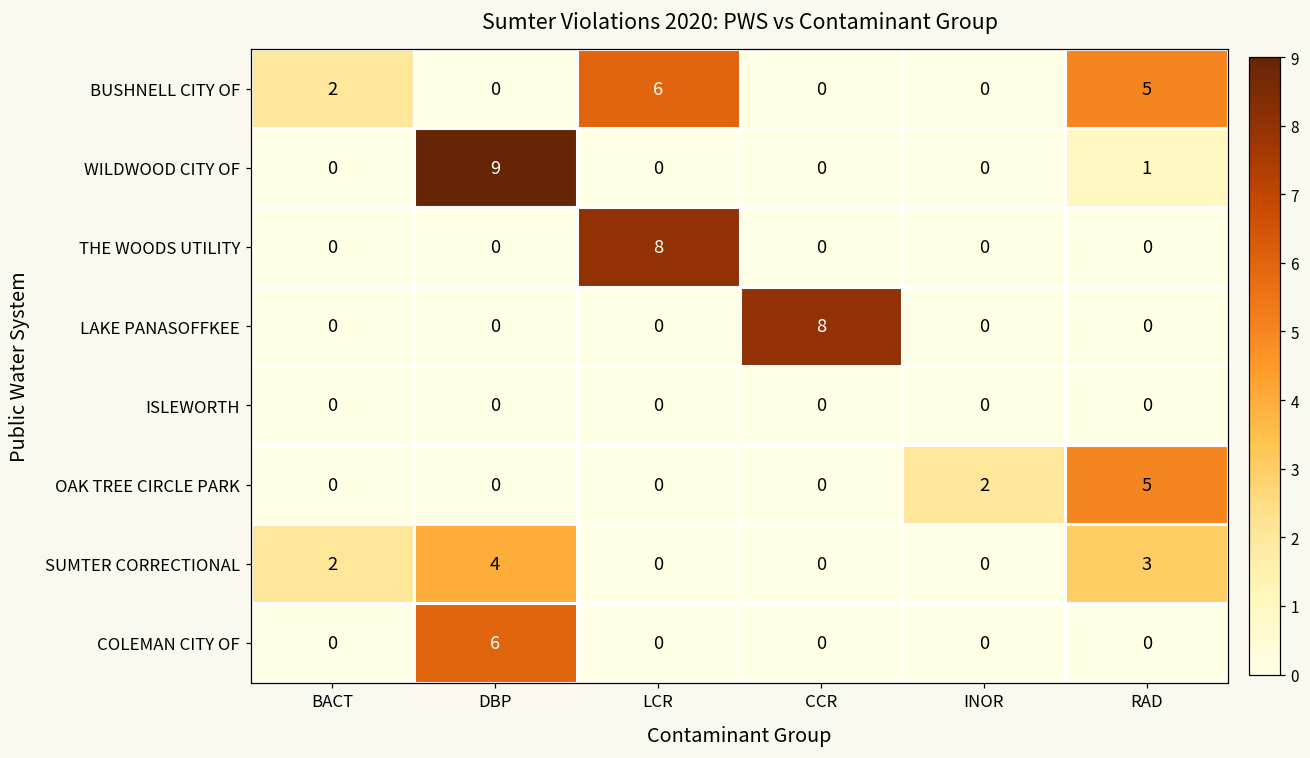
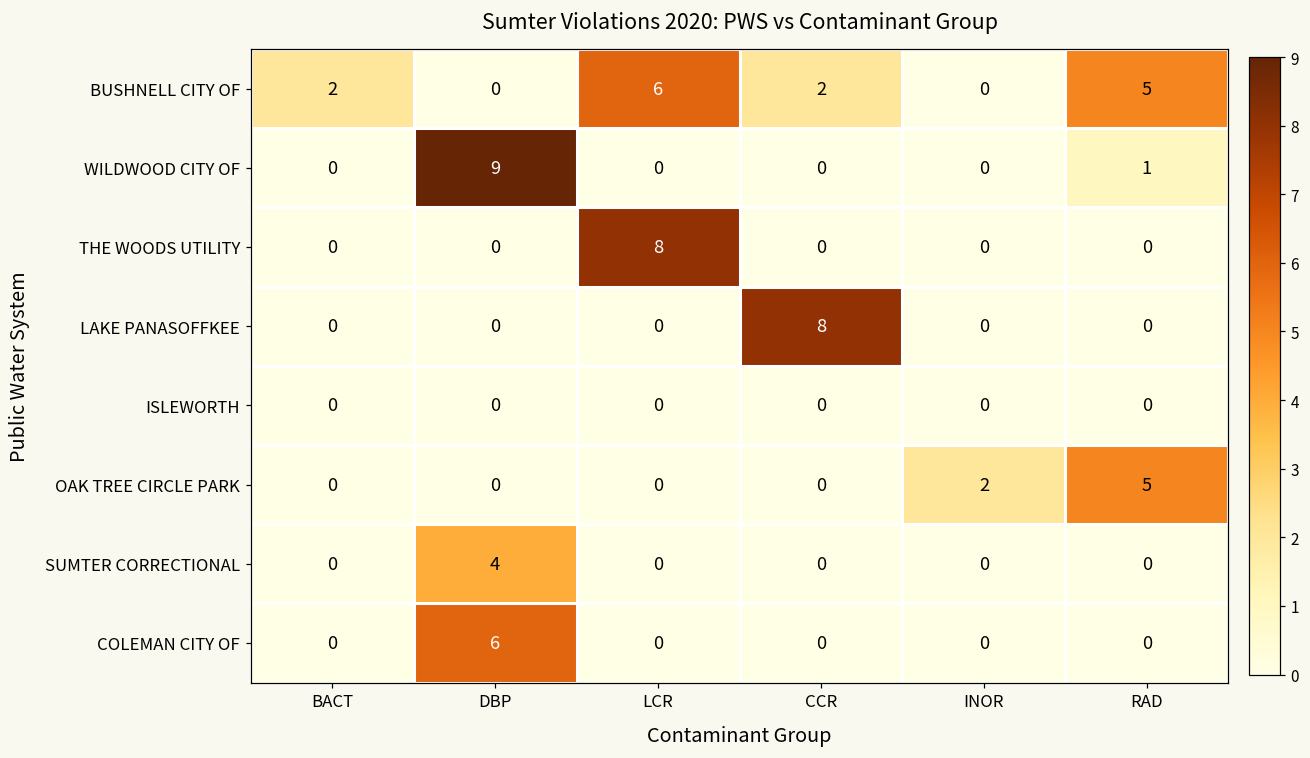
  {
    "BUSHNELL CITY OF": {
      "BACT": 2,
      "DBP": 0,
      "LCR": 6,
-     "CCR": 0,
+     "CCR": 2,
      "INOR": 0,
      "RAD": 5
    },
    "WILDWOOD CITY OF": {
      "BACT": 0,
      "DBP": 9,
      "LCR": 0,
      "CCR": 0,
      "INOR": 0,
      "RAD": 1
    },
    "THE WOODS UTILITY": {
      "BACT": 0,
      "DBP": 0,
      "LCR": 8,
      "CCR": 0,
      "INOR": 0,
      "RAD": 0
    },
    "LAKE PANASOFFKEE": {
      "BACT": 0,
      "DBP": 0,
      "LCR": 0,
      "CCR": 8,
      "INOR": 0,
      "RAD": 0
    },
    "ISLEWORTH": {
      "BACT": 0,
      "DBP": 0,
      "LCR": 0,
      "CCR": 0,
      "INOR": 0,
      "RAD": 0
    },
    "OAK TREE CIRCLE PARK": {
      "BACT": 0,
      "DBP": 0,
      "LCR": 0,
      "CCR": 0,
      "INOR": 2,
      "RAD": 5
    },
    "SUMTER CORRECTIONAL": {
-     "BACT": 2,
+     "BACT": 0,
      "DBP": 4,
      "LCR": 0,
      "CCR": 0,
      "INOR": 0,
-     "RAD": 3
+     "RAD": 0
    },
    "COLEMAN CITY OF": {
      "BACT": 0,
      "DBP": 6,
      "LCR": 0,
      "CCR": 0,
      "INOR": 0,
      "RAD": 0
    }
  }
